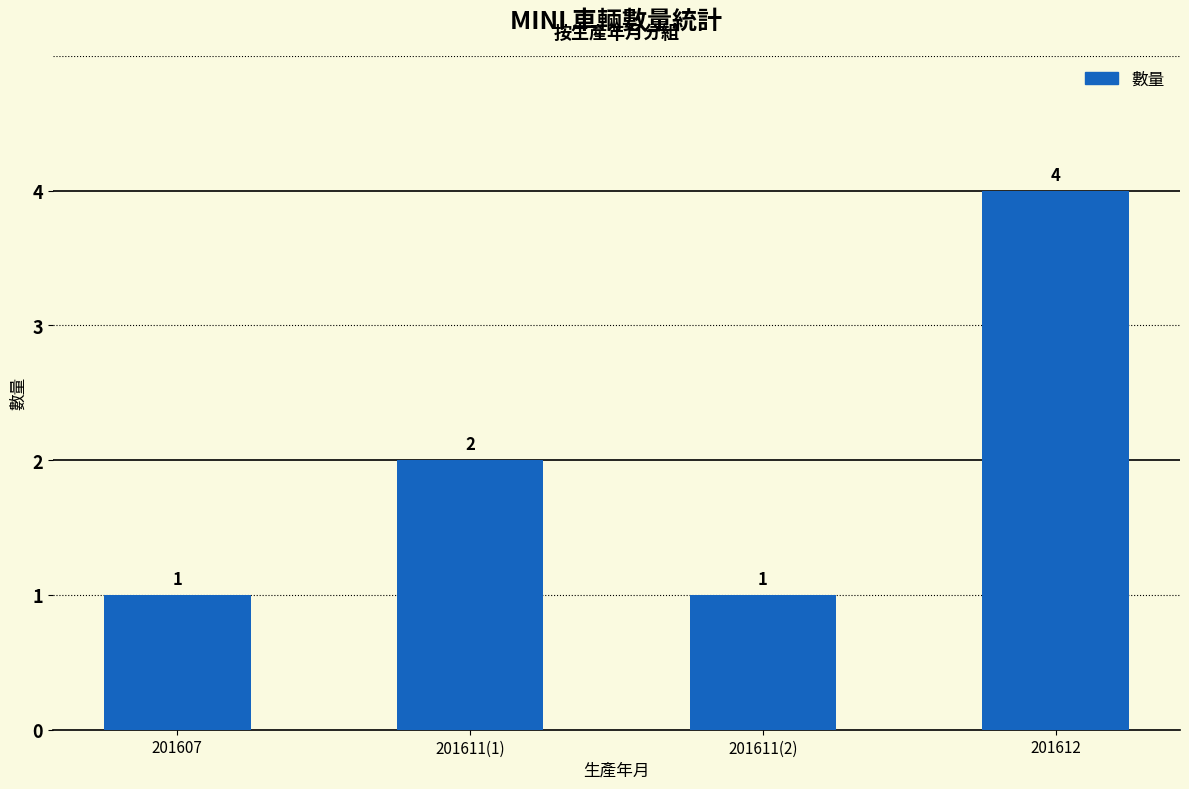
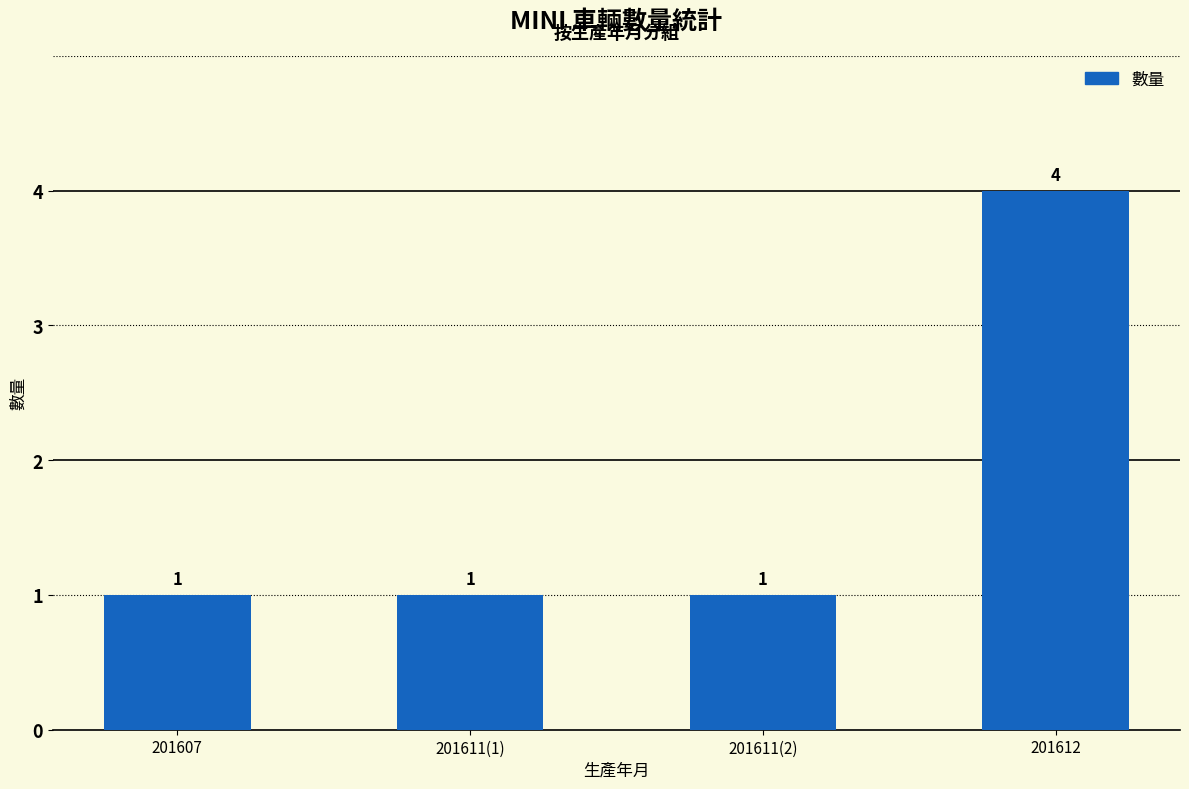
  {
    "201607": 1,
-   "201611(1)": 2,
+   "201611(1)": 1,
    "201611(2)": 1,
    "201612": 4
  }
